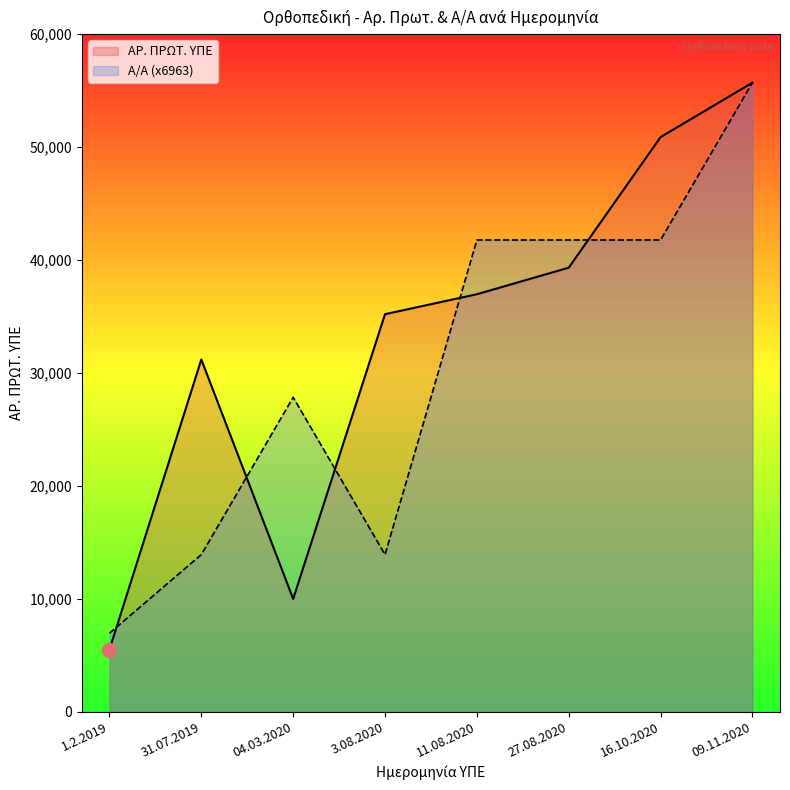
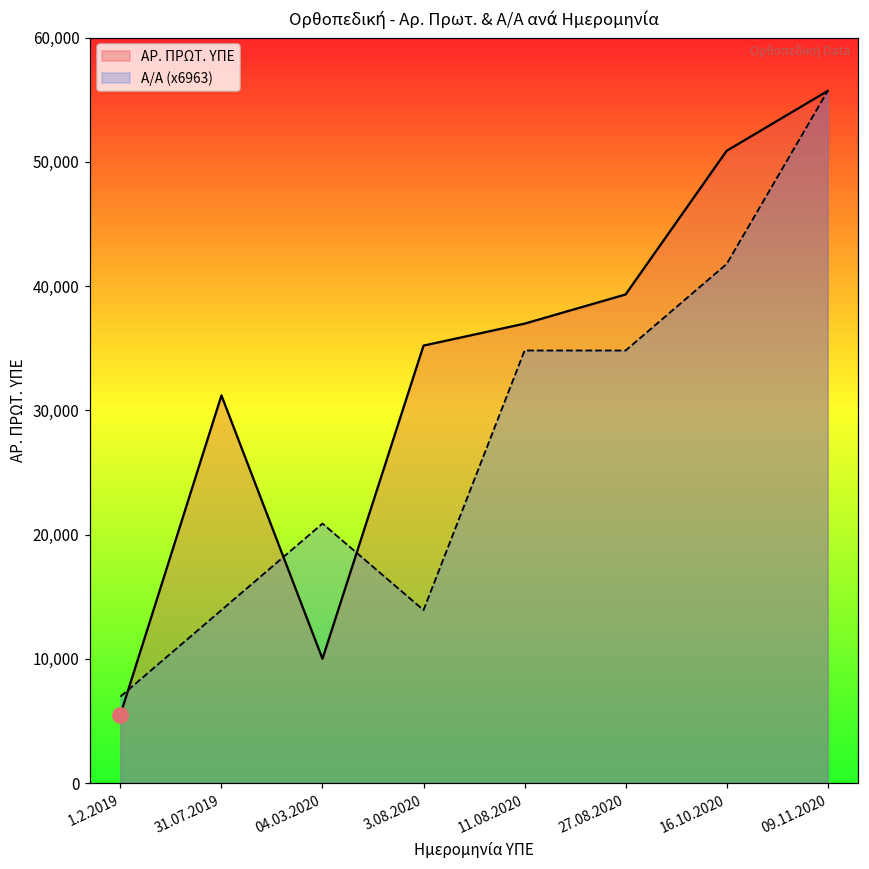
  {
    "Α/Α (x6963)": {
      "1.2.2019": "7,000",
      "31.07.2019": "13,900",
-     "04.03.2020": "27,900",
+     "04.03.2020": "20,900",
      "3.08.2020": "13,900",
-     "11.08.2020": "41,800",
-     "27.08.2020": "41,800",
+     "11.08.2020": "34,800",
+     "27.08.2020": "34,800",
      "16.10.2020": "41,800"
    }
  }
